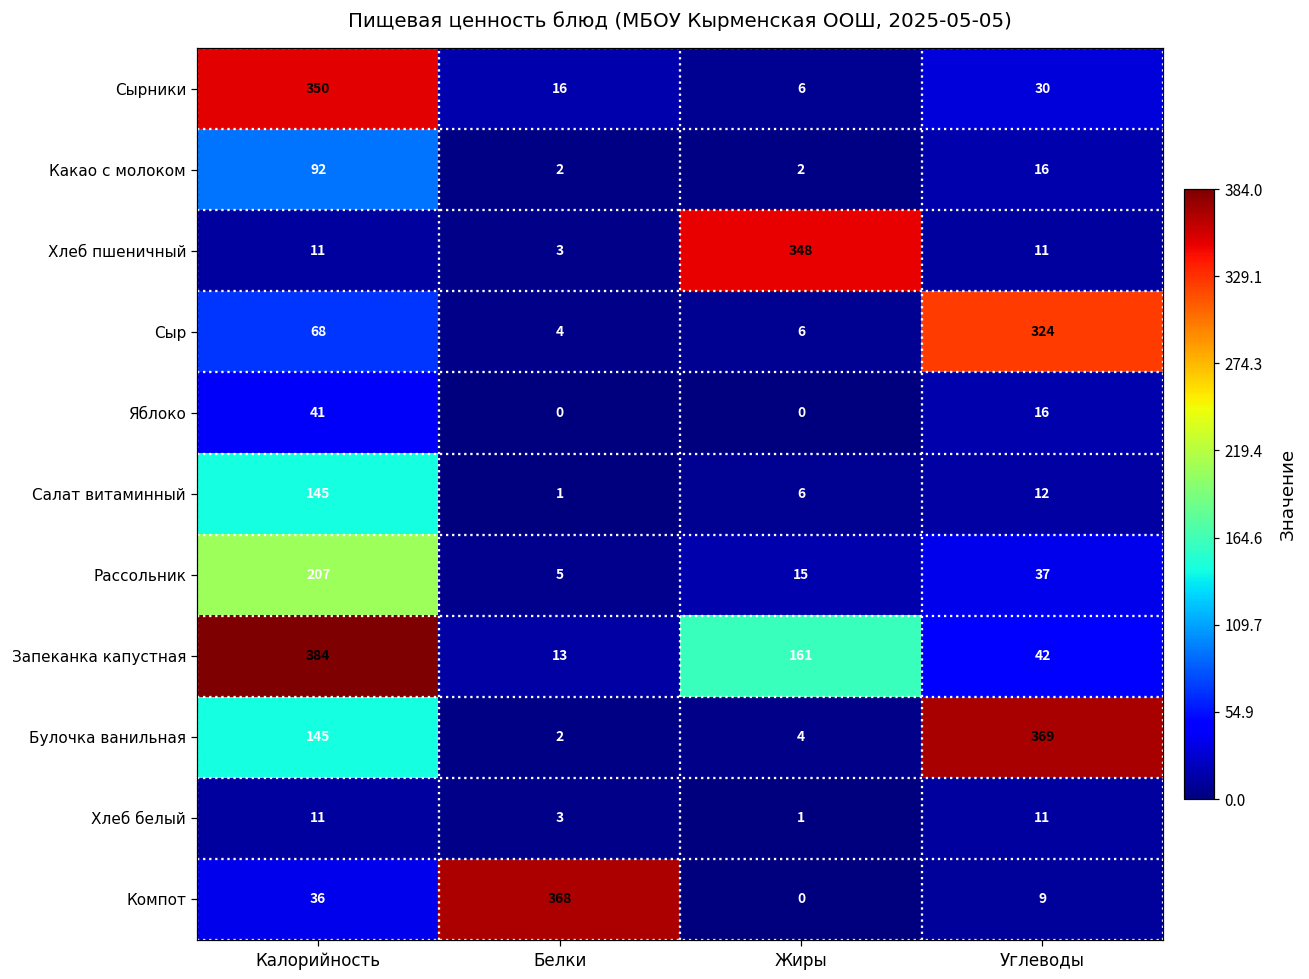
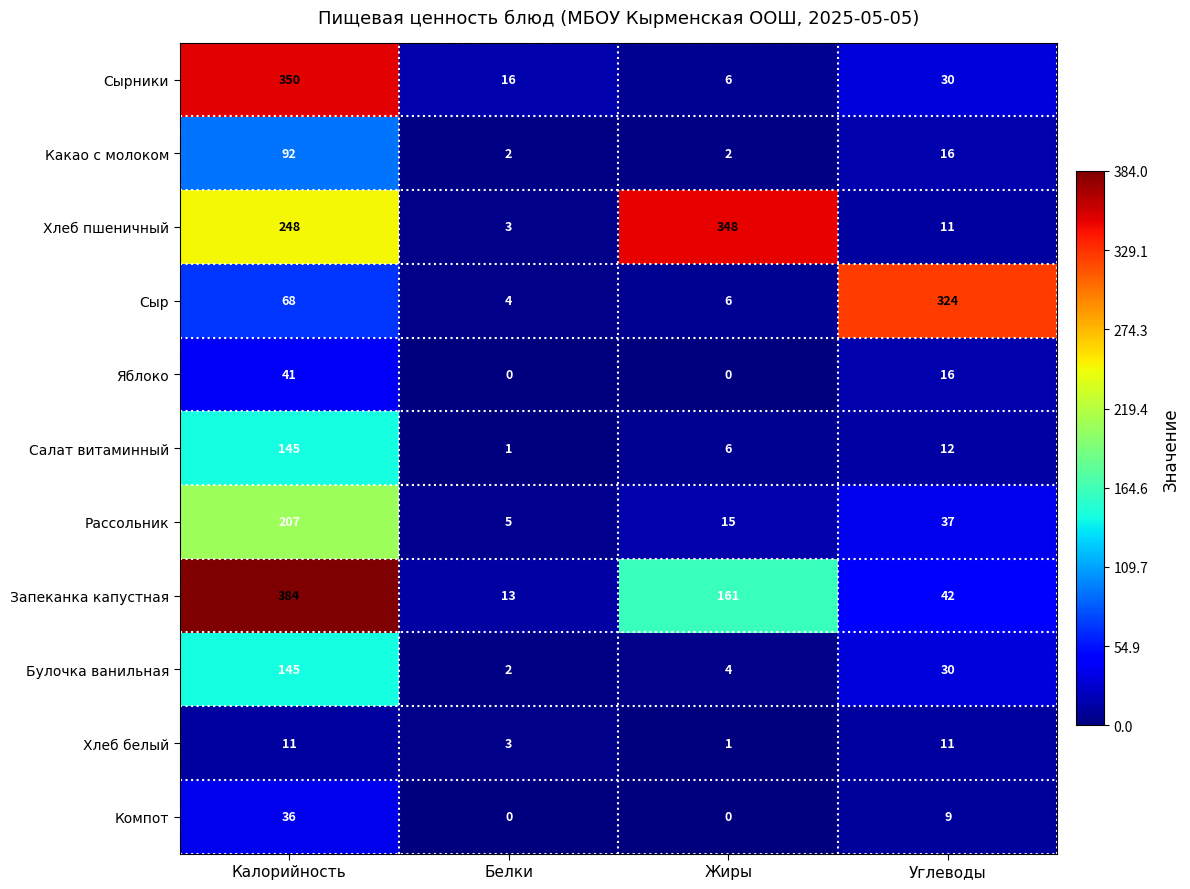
  {
    "Сырники": {
      "Калорийность": 350,
      "Белки": 16,
      "Жиры": 6,
      "Углеводы": 30
    },
    "Какао с молоком": {
      "Калорийность": 92,
      "Белки": 2,
      "Жиры": 2,
      "Углеводы": 16
    },
    "Хлеб пшеничный": {
-     "Калорийность": 11,
+     "Калорийность": 248,
      "Белки": 3,
      "Жиры": 348,
      "Углеводы": 11
    },
    "Сыр": {
      "Калорийность": 68,
      "Белки": 4,
      "Жиры": 6,
      "Углеводы": 324
    },
    "Яблоко": {
      "Калорийность": 41,
      "Белки": 0,
      "Жиры": 0,
      "Углеводы": 16
    },
    "Салат витаминный": {
      "Калорийность": 145,
      "Белки": 1,
      "Жиры": 6,
      "Углеводы": 12
    },
    "Рассольник": {
      "Калорийность": 207,
      "Белки": 5,
      "Жиры": 15,
      "Углеводы": 37
    },
    "Запеканка капустная": {
      "Калорийность": 384,
      "Белки": 13,
      "Жиры": 161,
      "Углеводы": 42
    },
    "Булочка ванильная": {
      "Калорийность": 145,
      "Белки": 2,
      "Жиры": 4,
-     "Углеводы": 369
+     "Углеводы": 30
    },
    "Хлеб белый": {
      "Калорийность": 11,
      "Белки": 3,
      "Жиры": 1,
      "Углеводы": 11
    },
    "Компот": {
      "Калорийность": 36,
-     "Белки": 368,
+     "Белки": 0,
      "Жиры": 0,
      "Углеводы": 9
    }
  }
